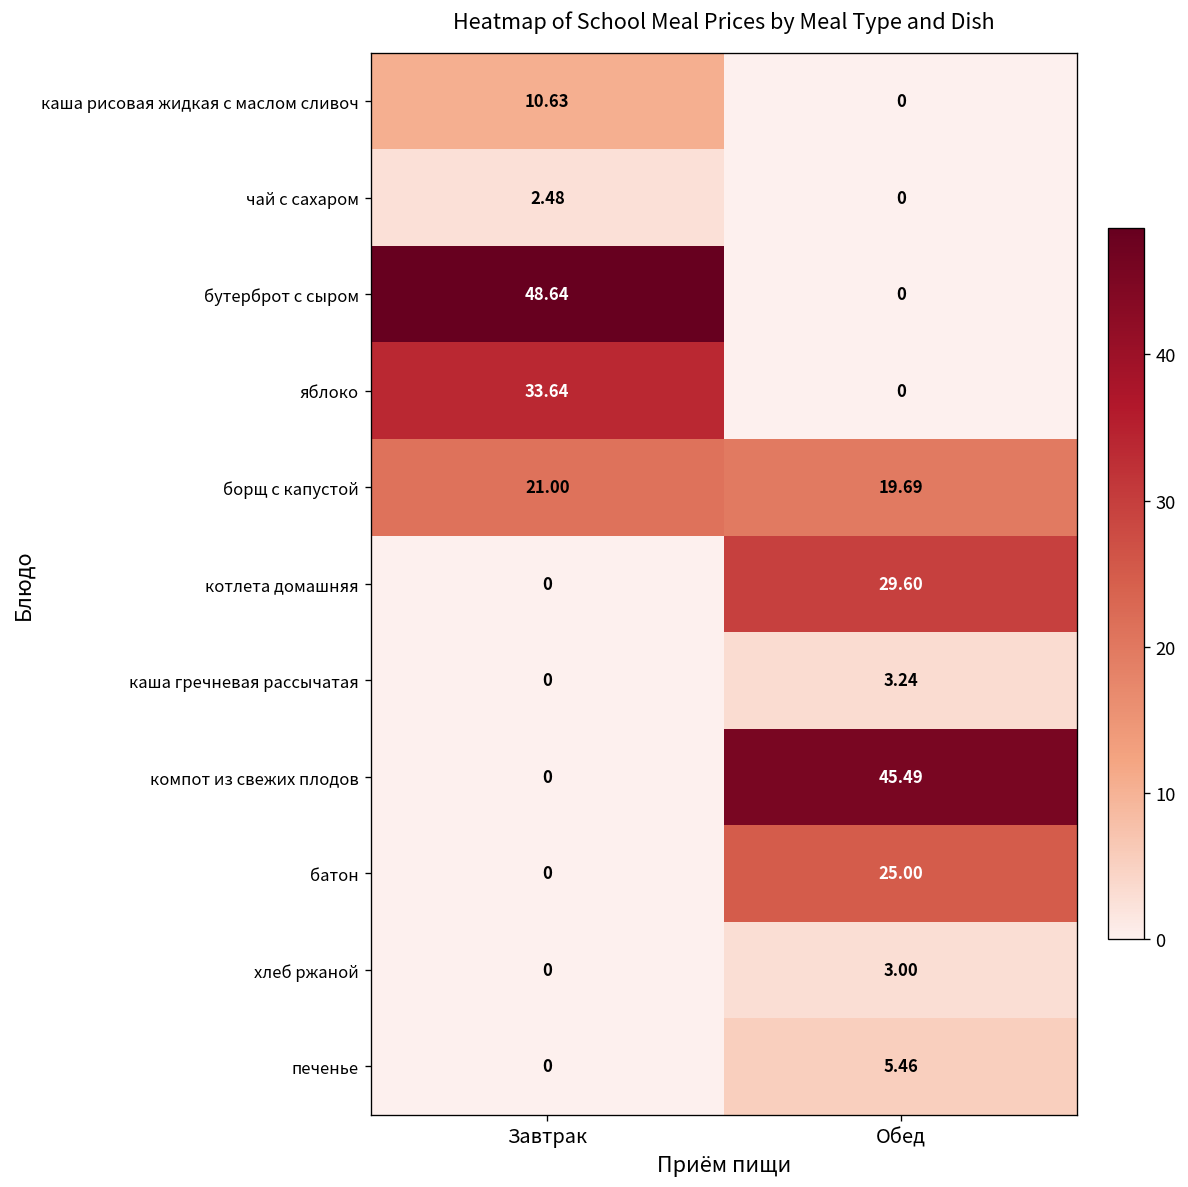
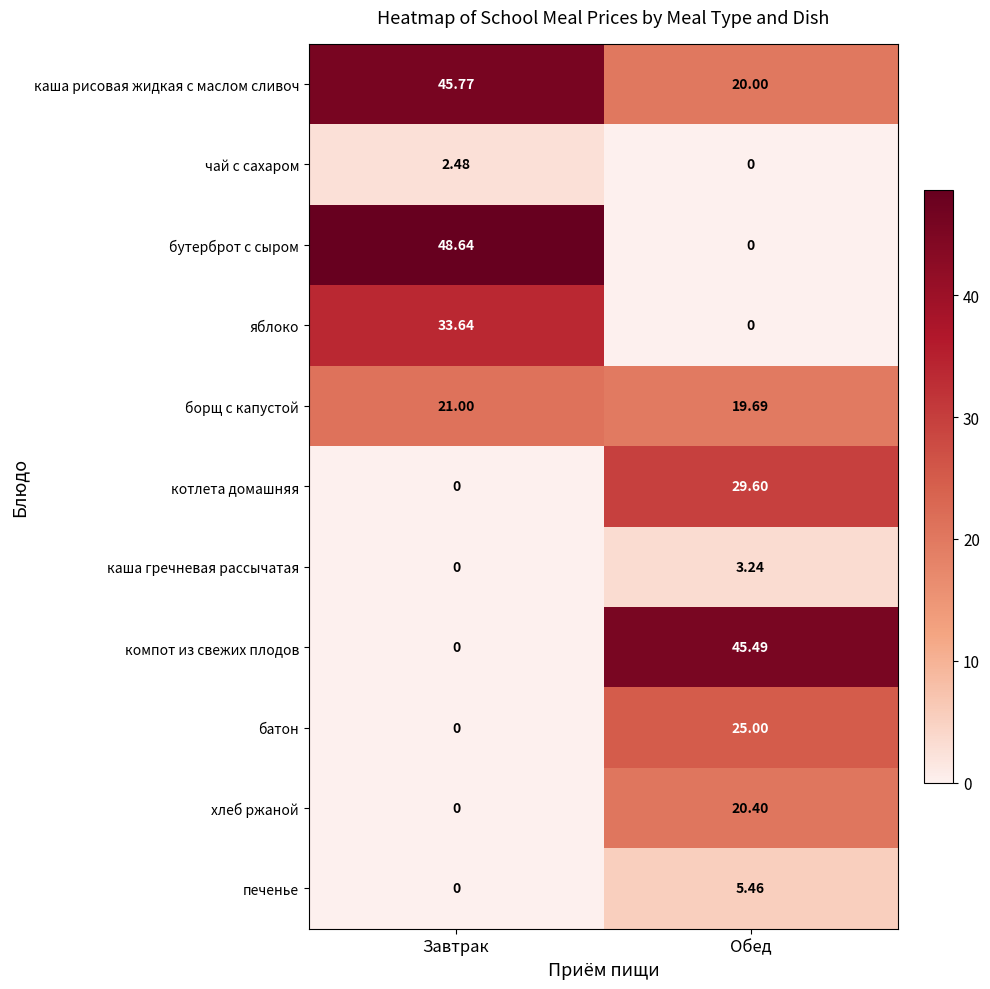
  {
    "каша рисовая жидкая с маслом сливоч": {
-     "Завтрак": 10.63,
-     "Обед": 0
+     "Завтрак": 45.77,
+     "Обед": 20.00
    },
    "чай с сахаром": {
      "Завтрак": 2.48,
      "Обед": 0
    },
    "бутерброт с сыром": {
      "Завтрак": 48.64,
      "Обед": 0
    },
    "яблоко": {
      "Завтрак": 33.64,
      "Обед": 0
    },
    "борщ с капустой": {
      "Завтрак": 21.00,
      "Обед": 19.69
    },
    "котлета домашняя": {
      "Завтрак": 0,
      "Обед": 29.60
    },
    "каша гречневая рассычатая": {
      "Завтрак": 0,
      "Обед": 3.24
    },
    "компот из свежих плодов": {
      "Завтрак": 0,
      "Обед": 45.49
    },
    "батон": {
      "Завтрак": 0,
      "Обед": 25.00
    },
    "хлеб ржаной": {
      "Завтрак": 0,
-     "Обед": 3.00
+     "Обед": 20.40
    },
    "печенье": {
      "Завтрак": 0,
      "Обед": 5.46
    }
  }
